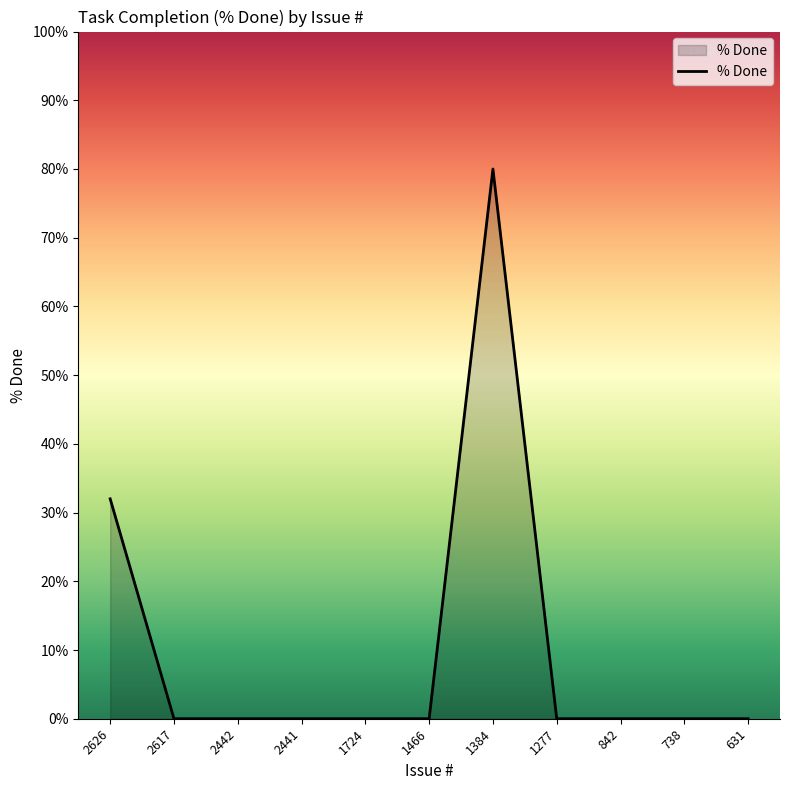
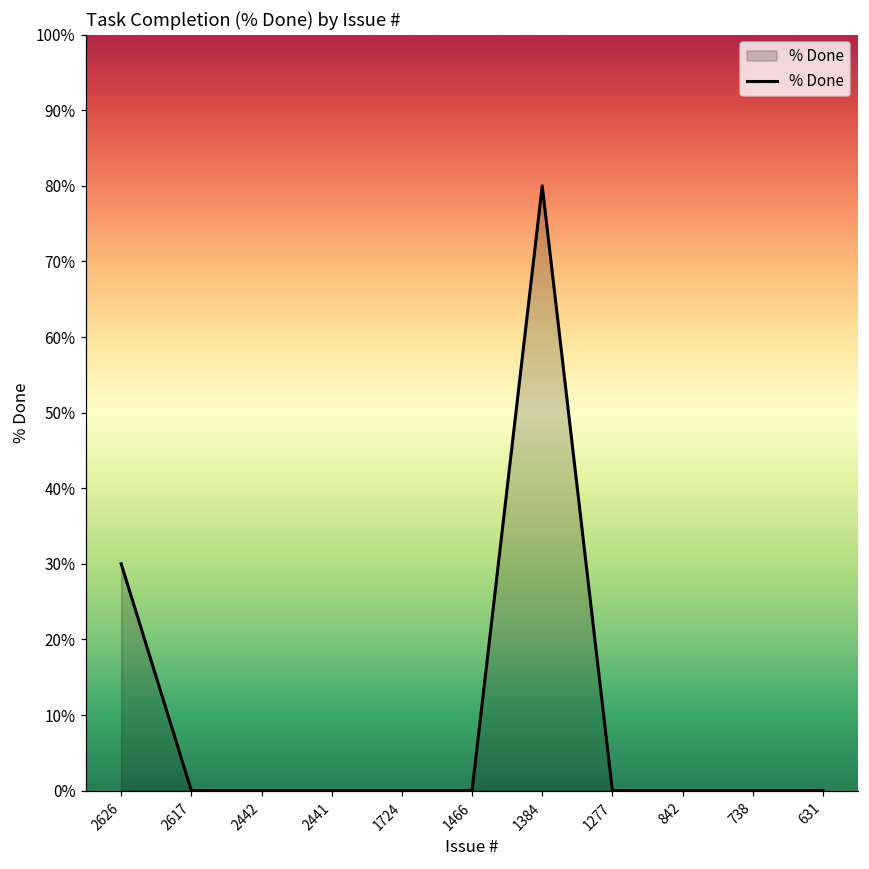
  {
-   "2626": "32%",
+   "2626": "30%",
    "2617": "0%",
    "2442": "0%",
    "2441": "0%",
    "1724": "0%",
    "1466": "0%",
    "1384": "80%",
    "1277": "0%",
    "842": "0%",
    "738": "0%",
    "631": "0%"
  }
